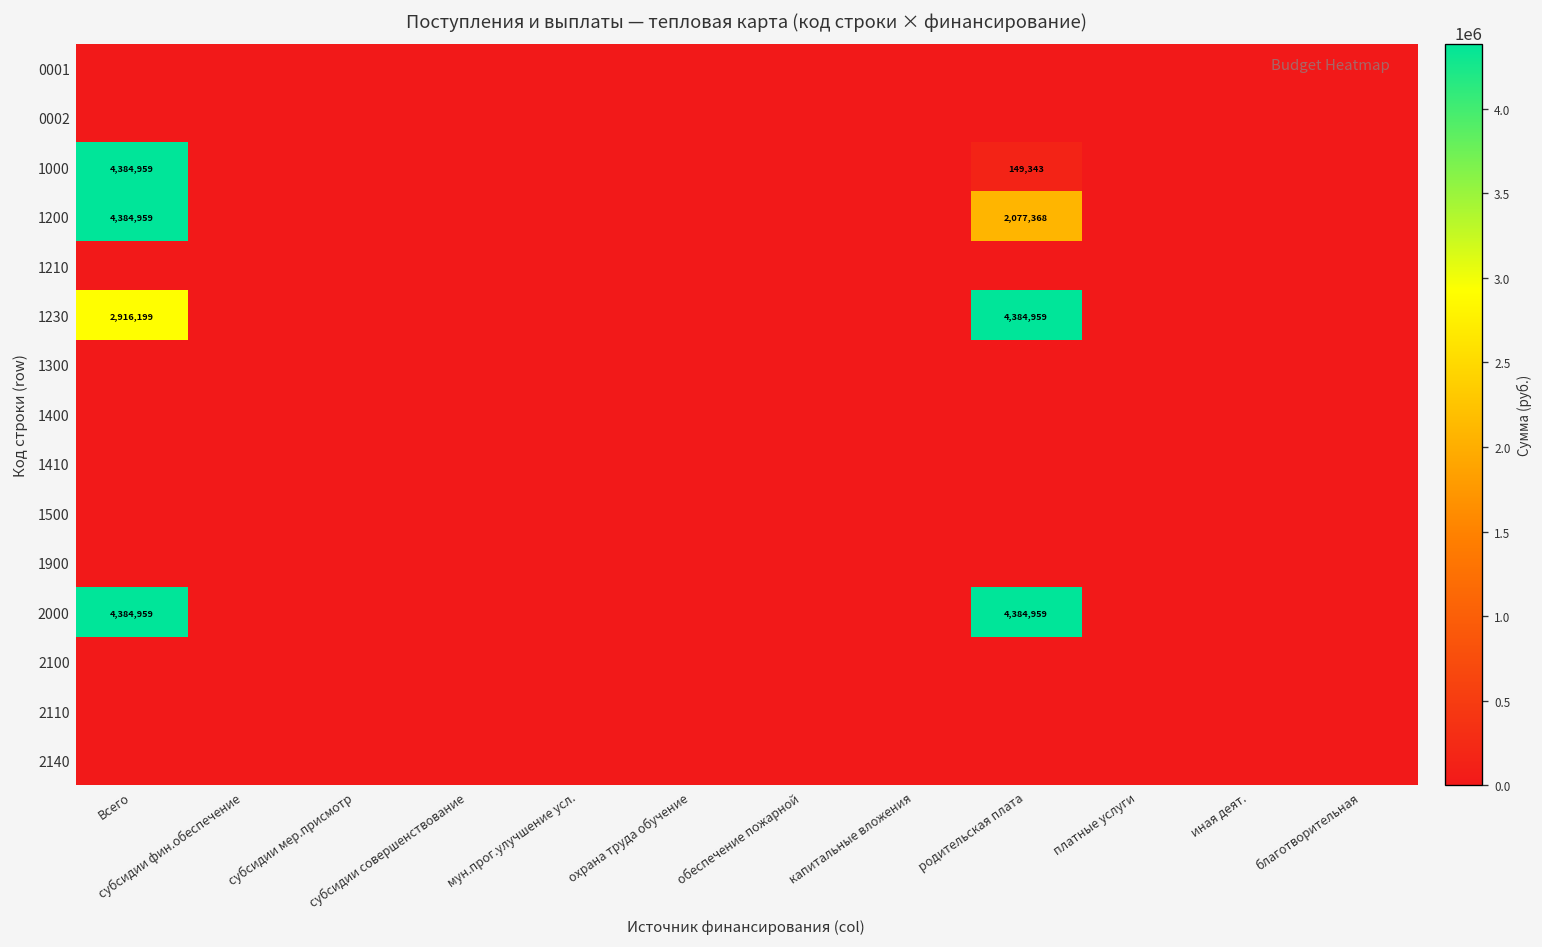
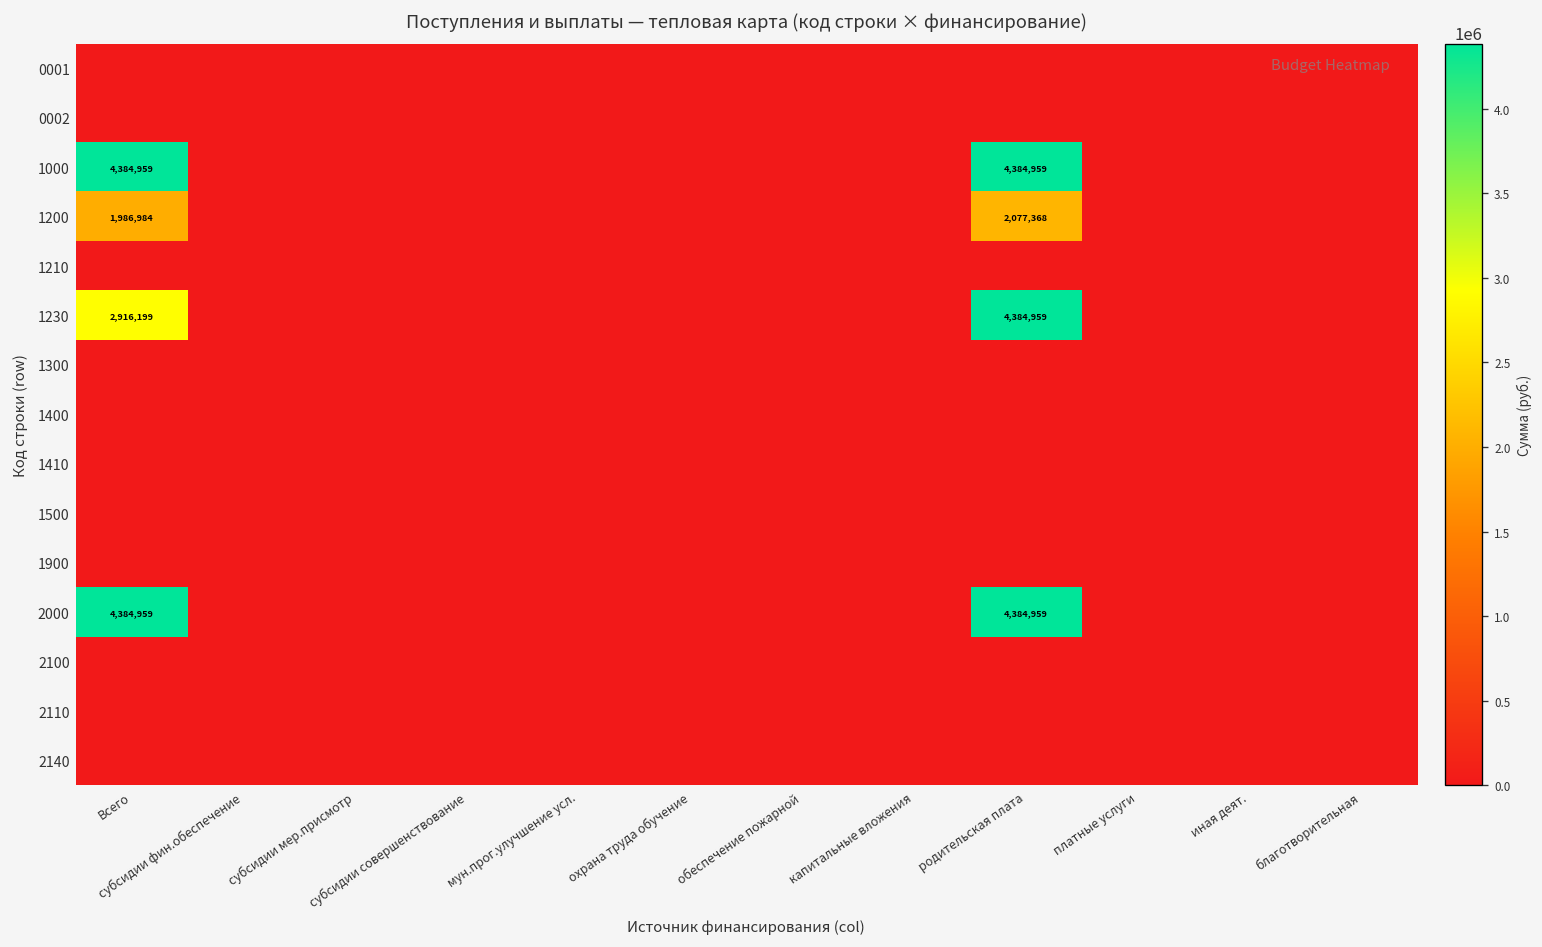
  {
    "1000": {
      "Всего": "4,384,959",
-     "родительская плата": "149,343"
+     "родительская плата": "4,384,959"
    },
    "1200": {
-     "Всего": "4,384,959",
+     "Всего": "1,986,984",
      "родительская плата": "2,077,368"
    },
    "1230": {
      "Всего": "2,916,199",
      "родительская плата": "4,384,959"
    },
    "2000": {
      "Всего": "4,384,959",
      "родительская плата": "4,384,959"
    }
  }
